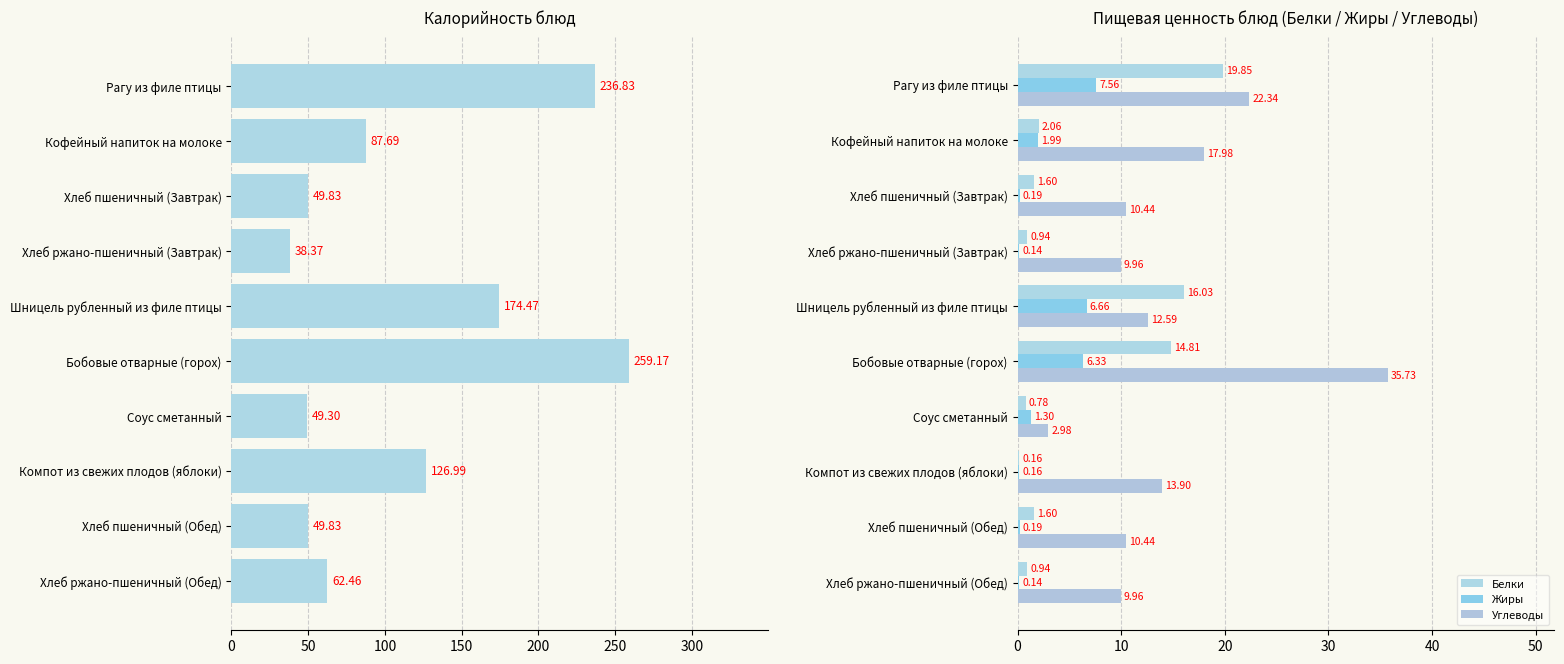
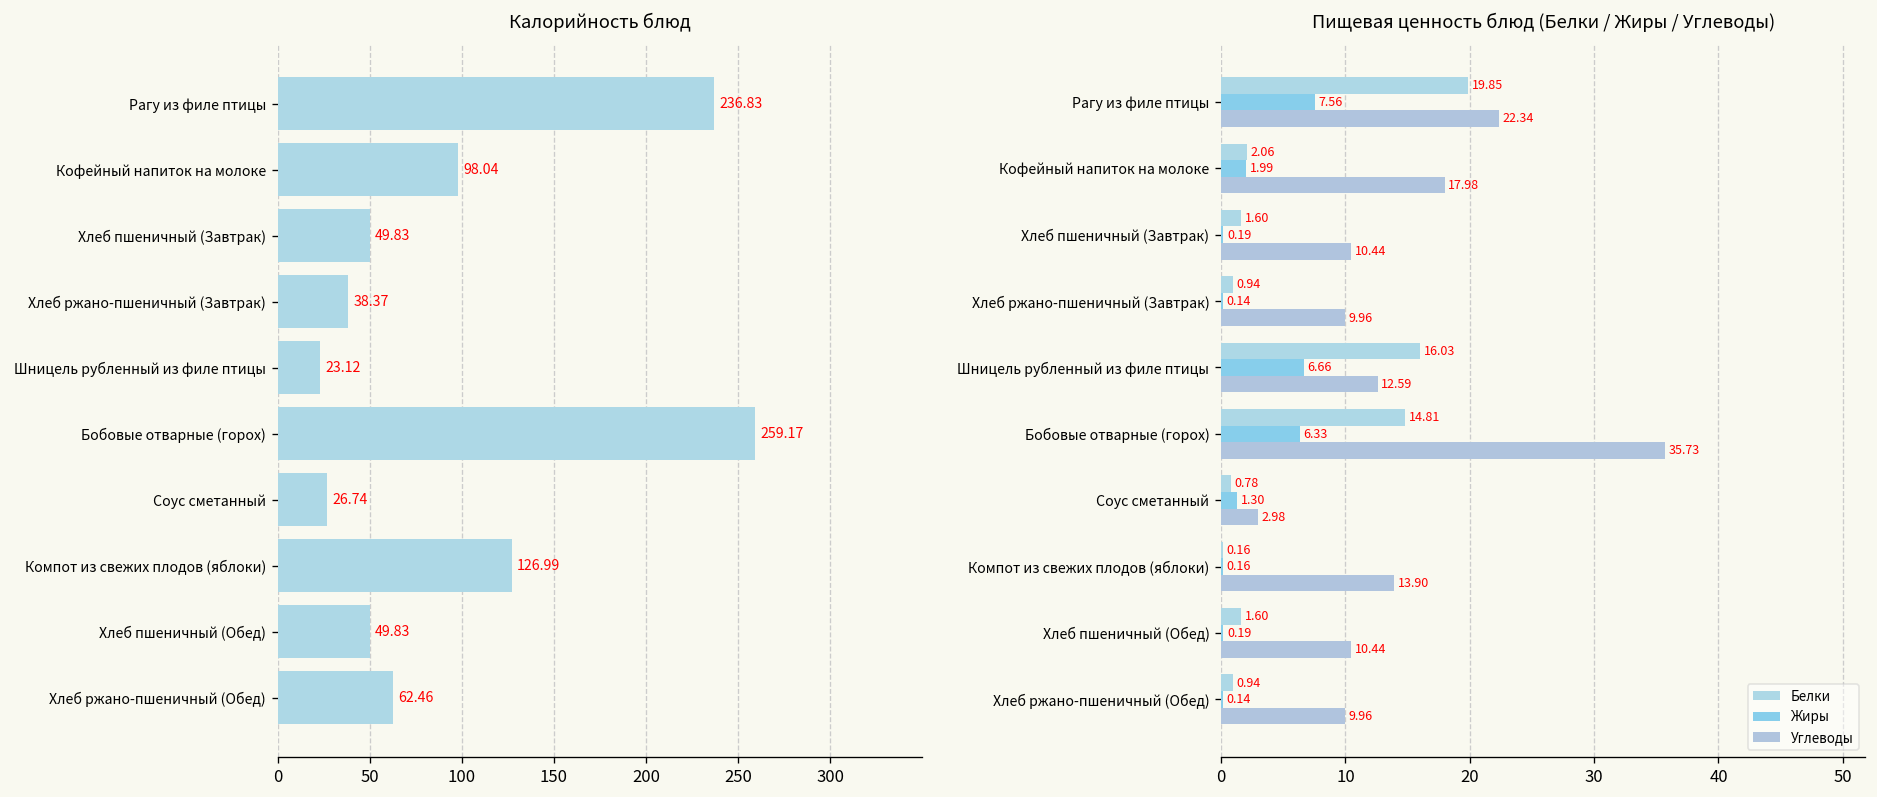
  {
    "Калорийность блюд": {
      "Рагу из филе птицы": 236.83,
-     "Кофейный напиток на молоке": 87.69,
+     "Кофейный напиток на молоке": 98.04,
      "Хлеб пшеничный (Завтрак)": 49.83,
      "Хлеб ржано-пшеничный (Завтрак)": 38.37,
-     "Шницель рубленный из филе птицы": 174.47,
+     "Шницель рубленный из филе птицы": 23.12,
      "Бобовые отварные (горох)": 259.17,
-     "Соус сметанный": 49.30,
+     "Соус сметанный": 26.74,
      "Компот из свежих плодов (яблоки)": 126.99,
      "Хлеб пшеничный (Обед)": 49.83,
      "Хлеб ржано-пшеничный (Обед)": 62.46
    }
  }
